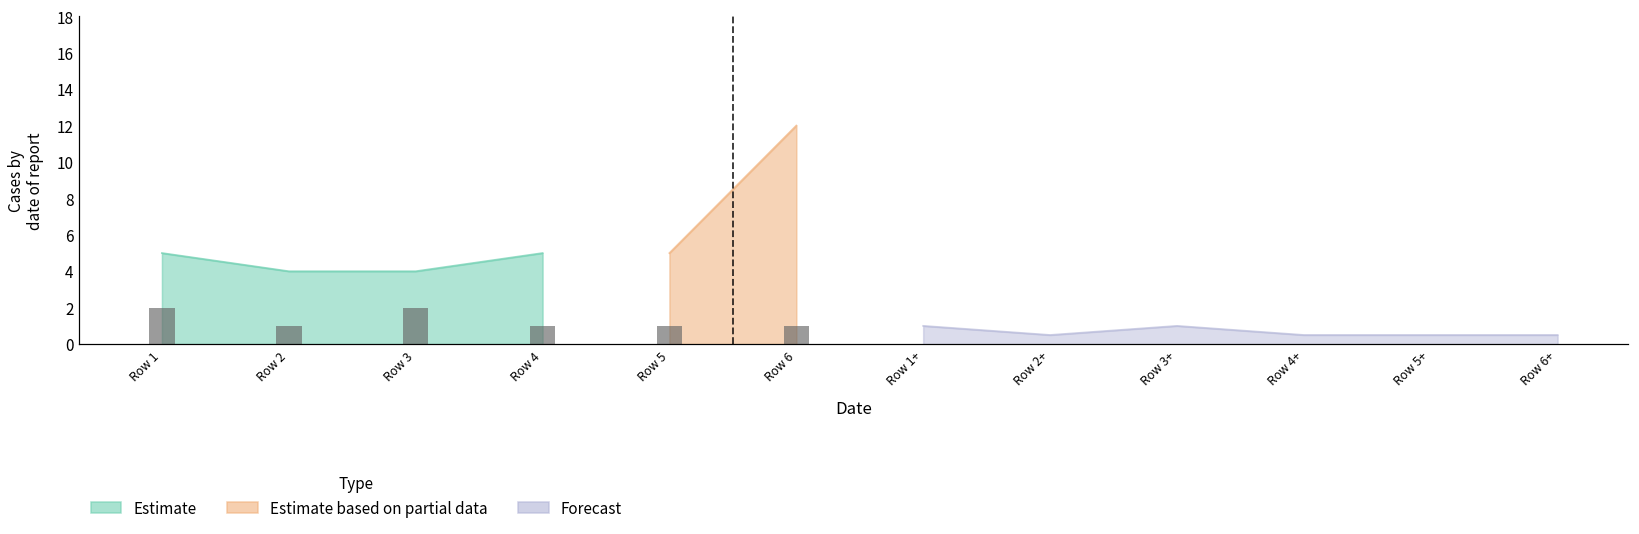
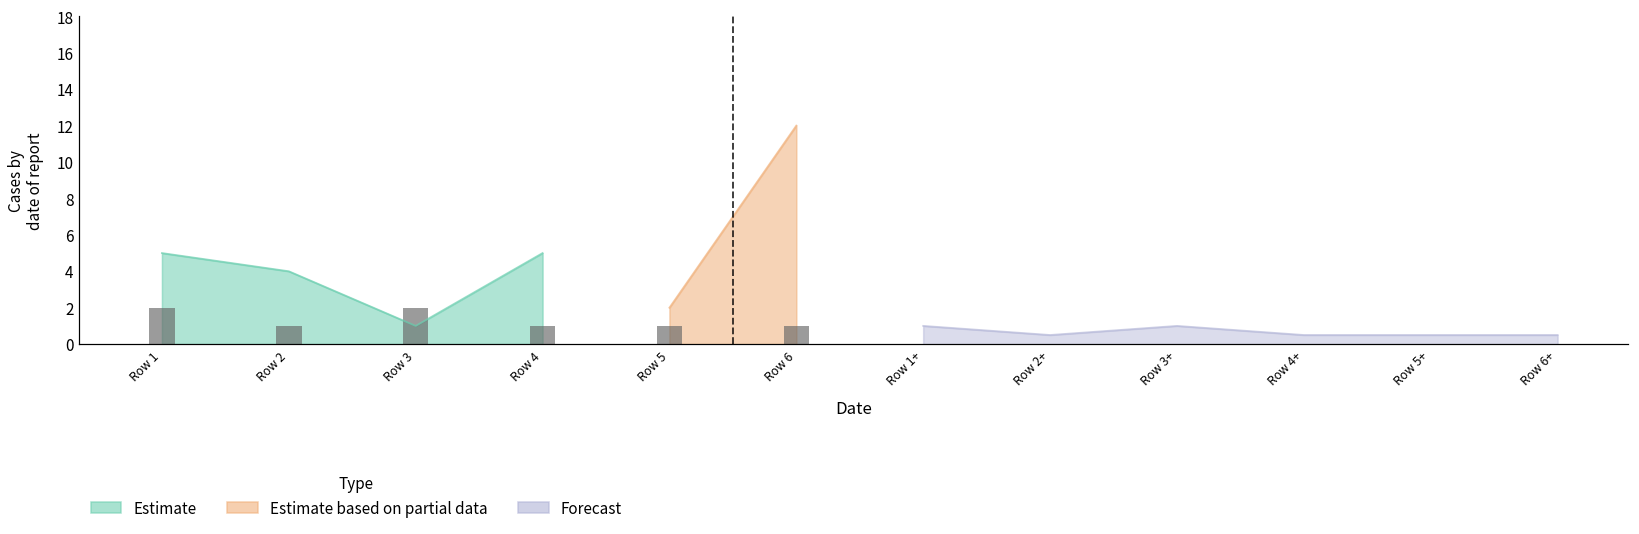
  {
    "Estimate": {
      "Row 1": 5,
      "Row 2": 4,
-     "Row 3": 4,
+     "Row 3": 1,
      "Row 4": 5
    },
    "Estimate based on partial data": {
-     "Row 5": 5,
+     "Row 5": 2,
      "Row 6": 12
    },
    "Forecast": {
      "Row 1+": 1,
      "Row 2+": 0.5,
      "Row 3+": 1,
      "Row 4+": 0.5,
      "Row 5+": 0.5,
      "Row 6+": 0.5
    }
  }
